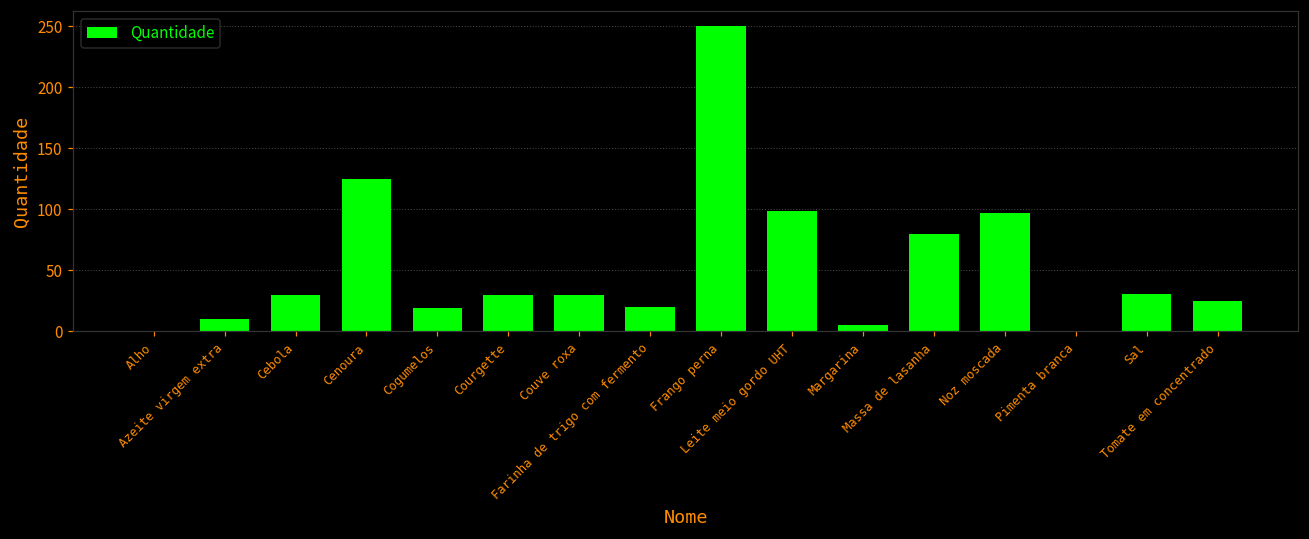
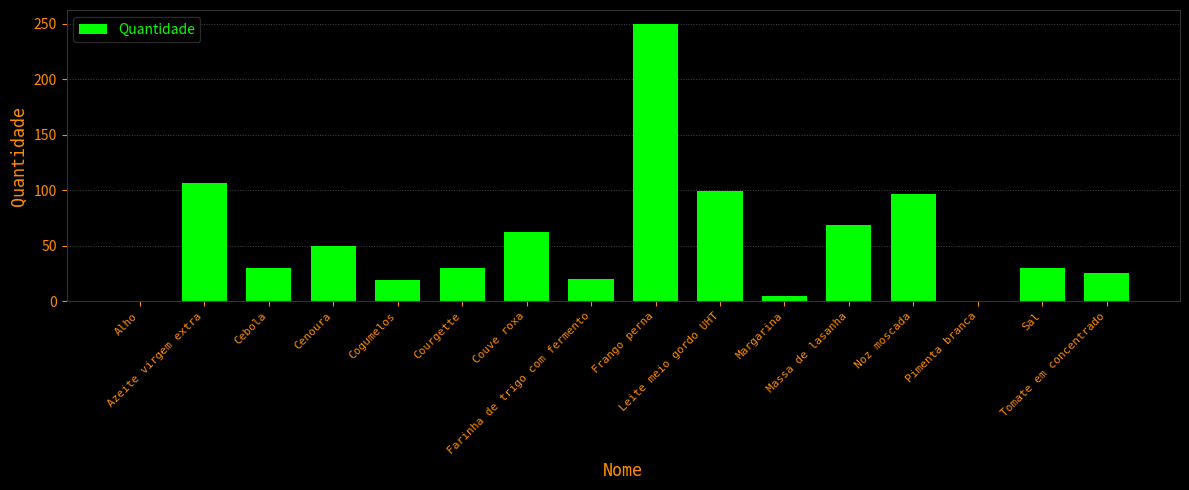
  {
-   "Azeite virgem extra": 10,
+   "Azeite virgem extra": 107,
    "Cebola": 30,
-   "Cenoura": 125,
+   "Cenoura": 50,
    "Cogumelos": 19,
    "Courgette": 30,
-   "Couve roxa": 30,
+   "Couve roxa": 62,
    "Farinha de trigo com fermento": 20,
    "Frango perna": 250,
    "Leite meio gordo UHT": 99,
    "Margarina": 5,
-   "Massa de lasanha": 80,
+   "Massa de lasanha": 69,
    "Noz moscada": 97,
    "Sal": 30,
    "Tomate em concentrado": 25
  }
